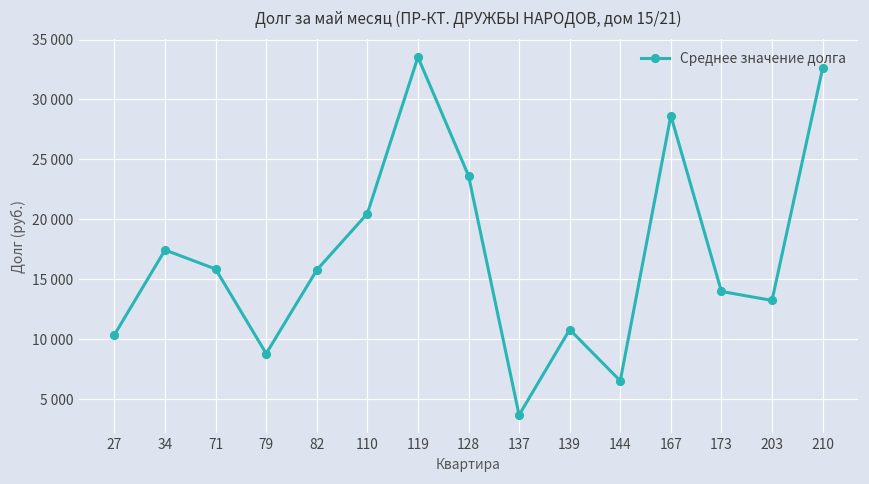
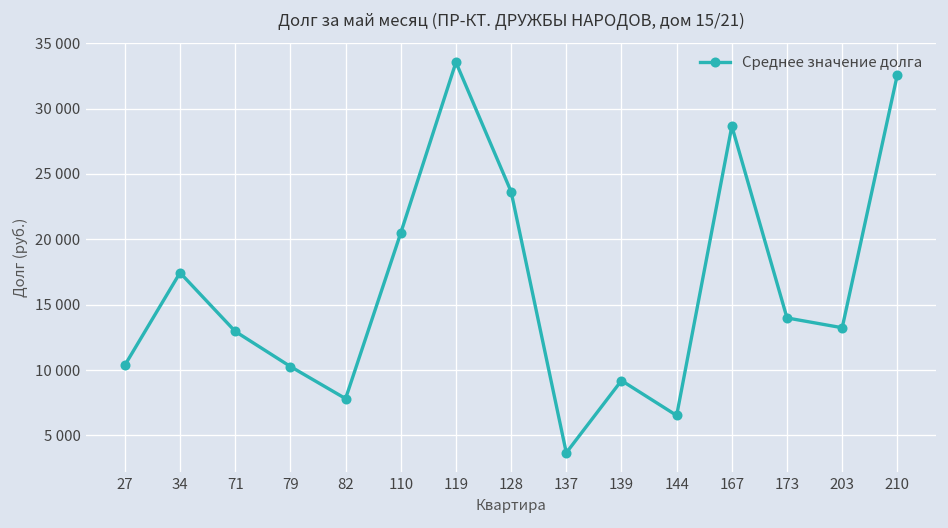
  {
    "27": 10400,
    "34": 17400,
-   "71": 15900,
-   "79": 8800,
-   "82": 15800,
+   "71": 13000,
+   "79": 10300,
+   "82": 7800,
    "110": 20500,
    "119": 33500,
    "128": 23600,
    "137": 3700,
-   "139": 10800,
+   "139": 9200,
    "144": 6500,
    "167": 28700,
    "173": 14000,
    "203": 13200
  }
